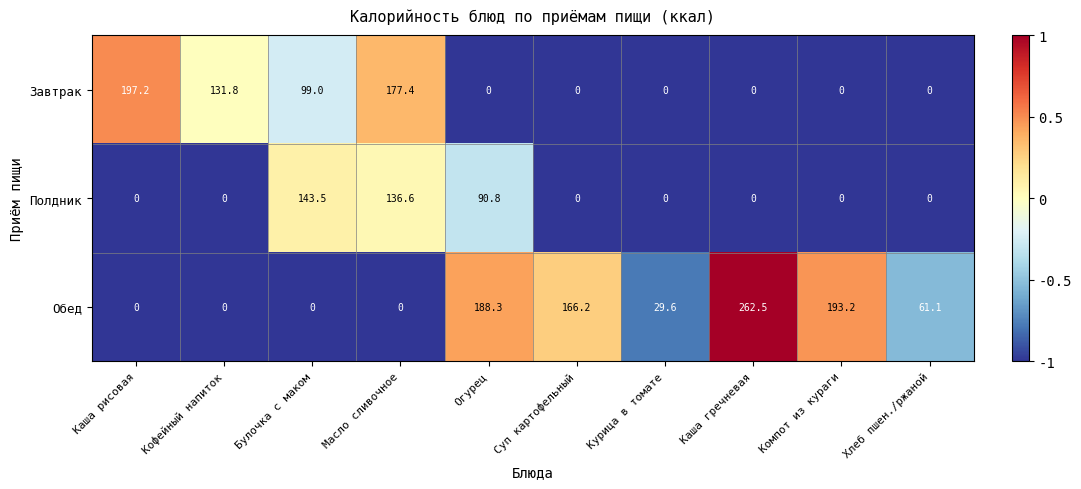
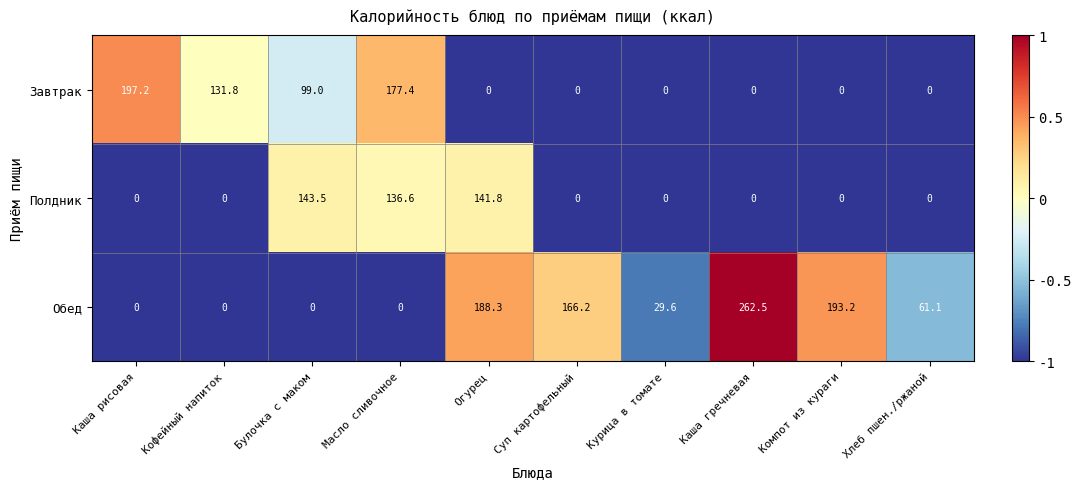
  {
    "Завтрак": {
      "Каша рисовая": 197.2,
      "Кофейный напиток": 131.8,
      "Булочка с маком": 99.0,
      "Масло сливочное": 177.4,
      "Огурец": 0,
      "Суп картофельный": 0,
      "Курица в томате": 0,
      "Каша гречневая": 0,
      "Компот из кураги": 0,
      "Хлеб пшен./ржаной": 0
    },
    "Полдник": {
      "Каша рисовая": 0,
      "Кофейный напиток": 0,
      "Булочка с маком": 143.5,
      "Масло сливочное": 136.6,
-     "Огурец": 90.8,
+     "Огурец": 141.8,
      "Суп картофельный": 0,
      "Курица в томате": 0,
      "Каша гречневая": 0,
      "Компот из кураги": 0,
      "Хлеб пшен./ржаной": 0
    },
    "Обед": {
      "Каша рисовая": 0,
      "Кофейный напиток": 0,
      "Булочка с маком": 0,
      "Масло сливочное": 0,
      "Огурец": 188.3,
      "Суп картофельный": 166.2,
      "Курица в томате": 29.6,
      "Каша гречневая": 262.5,
      "Компот из кураги": 193.2,
      "Хлеб пшен./ржаной": 61.1
    }
  }
